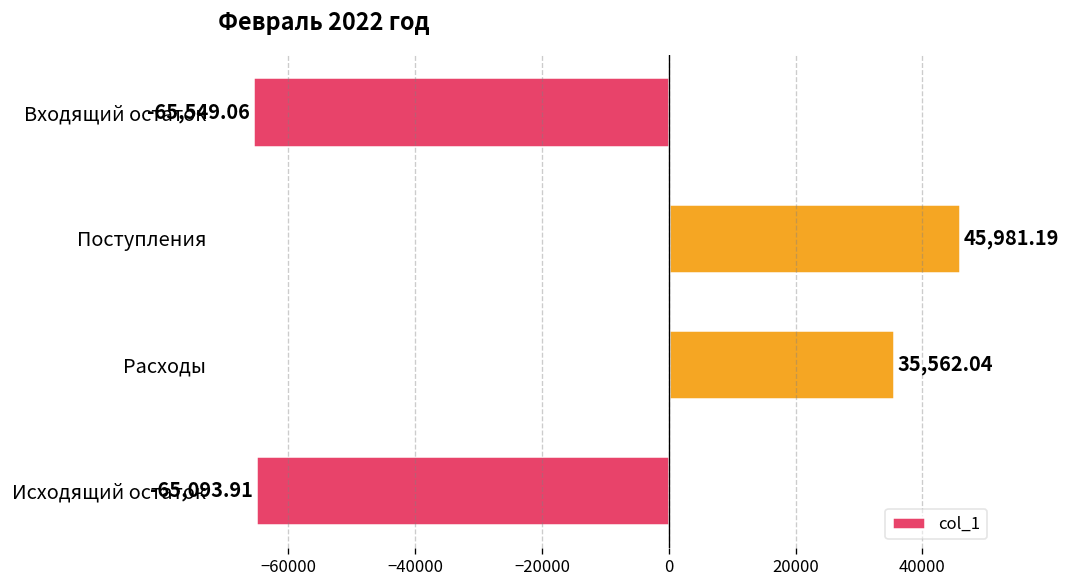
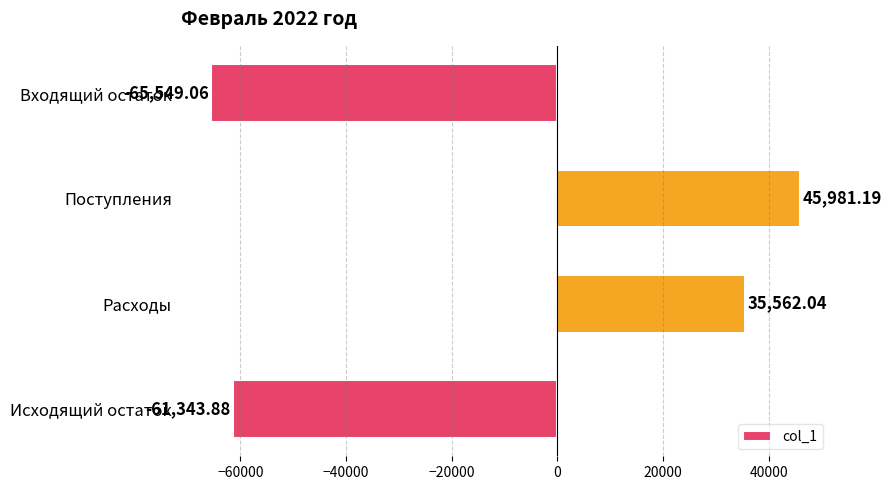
  {
    "Входящий остаток": "-65,549.06",
    "Поступления": "45,981.19",
    "Расходы": "35,562.04",
-   "Исходящий остаток": "-65,093.91"
+   "Исходящий остаток": "-61,343.88"
  }
